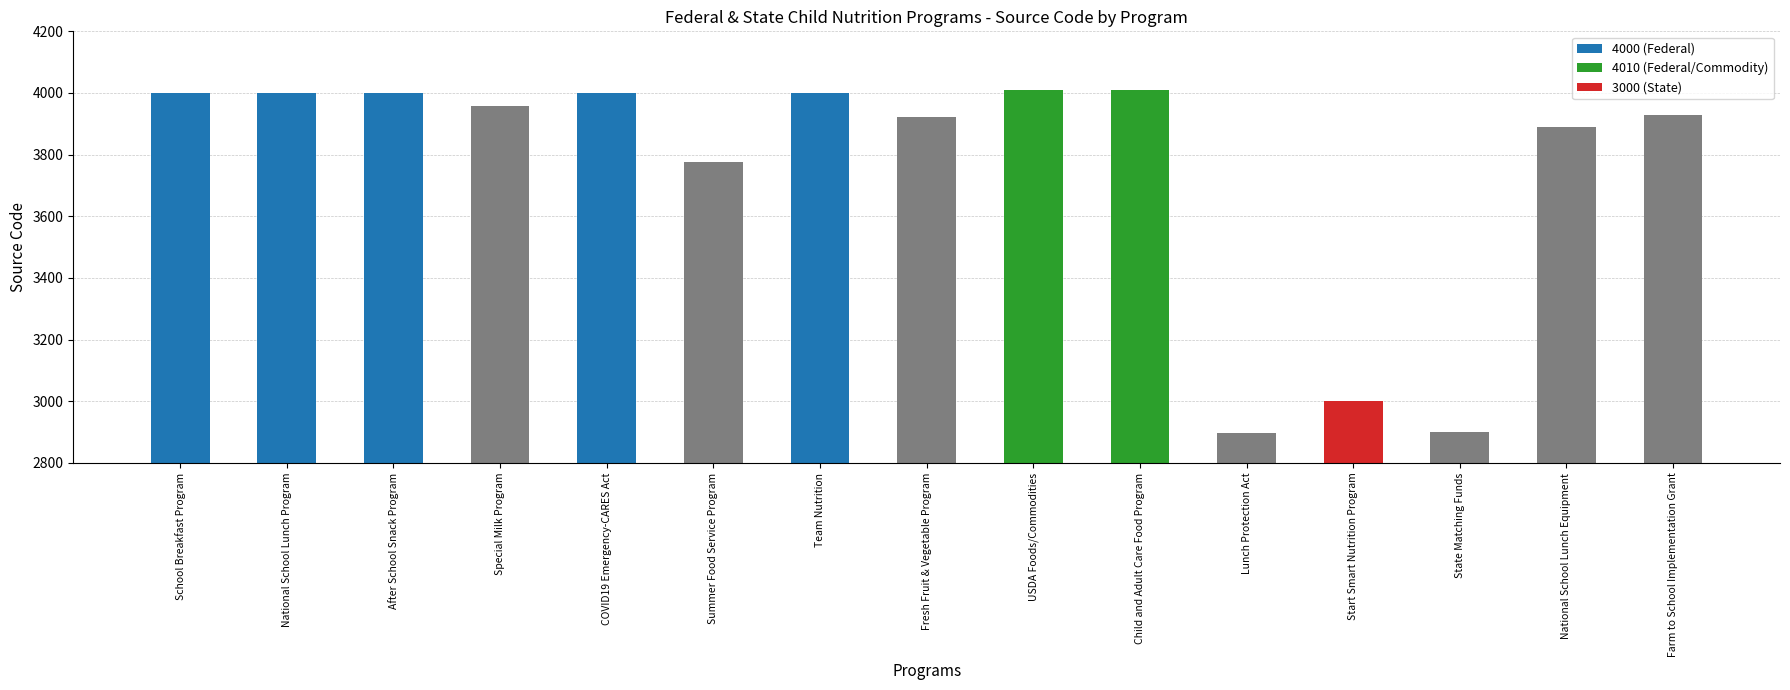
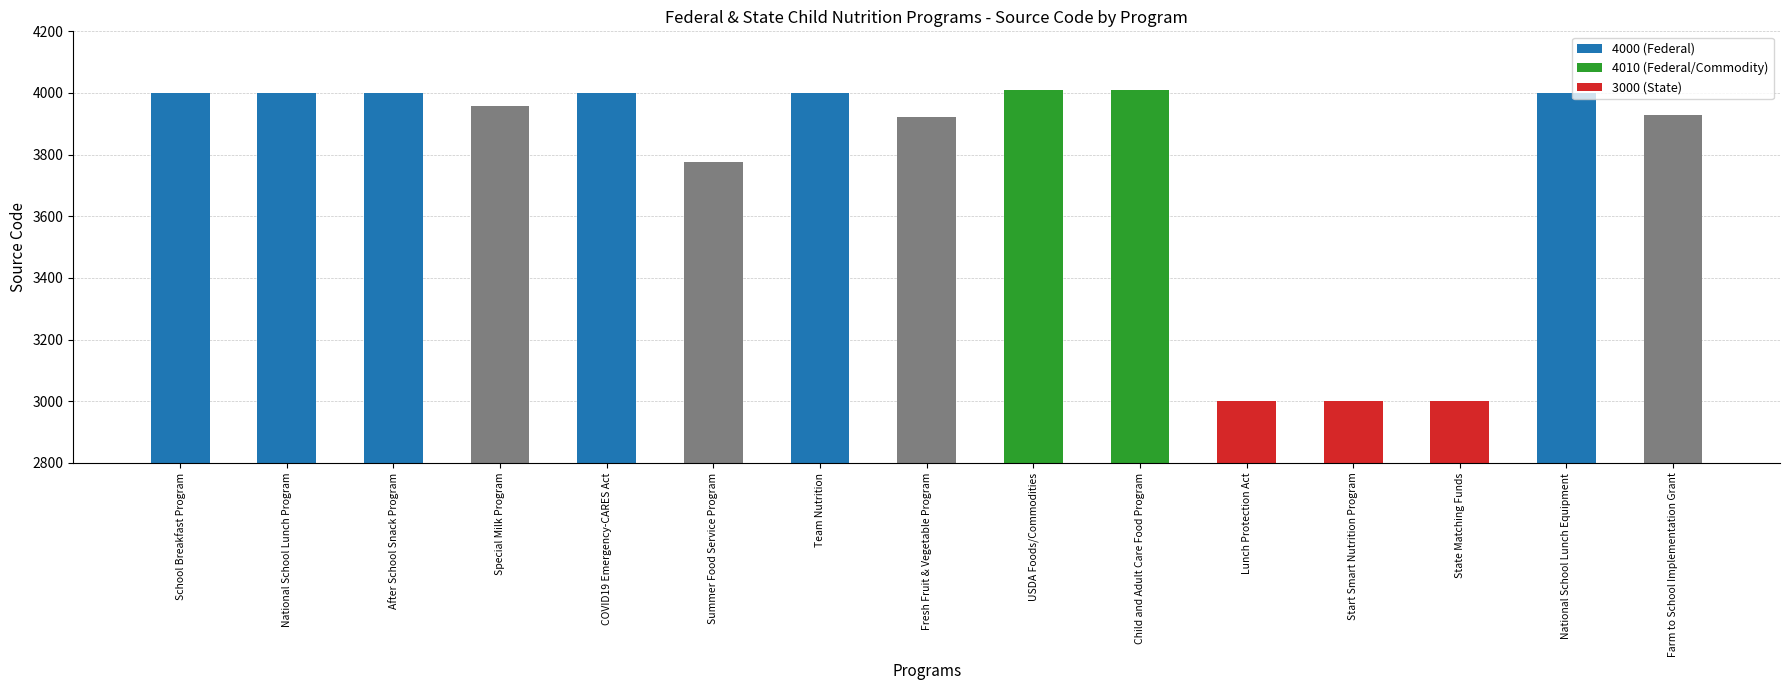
  {
    "School Breakfast Program": 4000,
    "National School Lunch Program": 4000,
    "After School Snack Program": 4000,
    "Special Milk Program": 3960,
    "COVID19 Emergency-CARES Act": 4000,
    "Summer Food Service Program": 3780,
    "Team Nutrition": 4000,
    "Fresh Fruit & Vegetable Program": 3920,
    "USDA Foods/Commodities": 4010,
    "Child and Adult Care Food Program": 4010,
-   "Lunch Protection Act": 2900,
+   "Lunch Protection Act": 3000,
    "Start Smart Nutrition Program": 3000,
-   "State Matching Funds": 2900,
-   "National School Lunch Equipment": 3890,
+   "State Matching Funds": 3000,
+   "National School Lunch Equipment": 4000,
    "Farm to School Implementation Grant": 3930
  }
